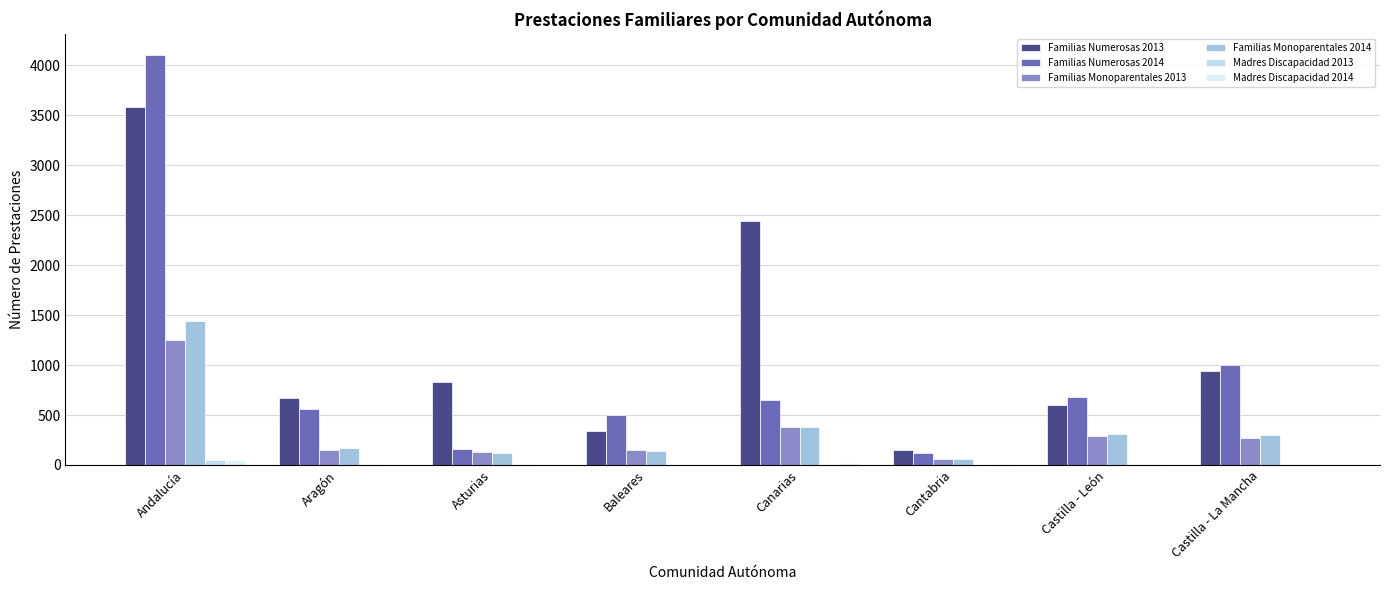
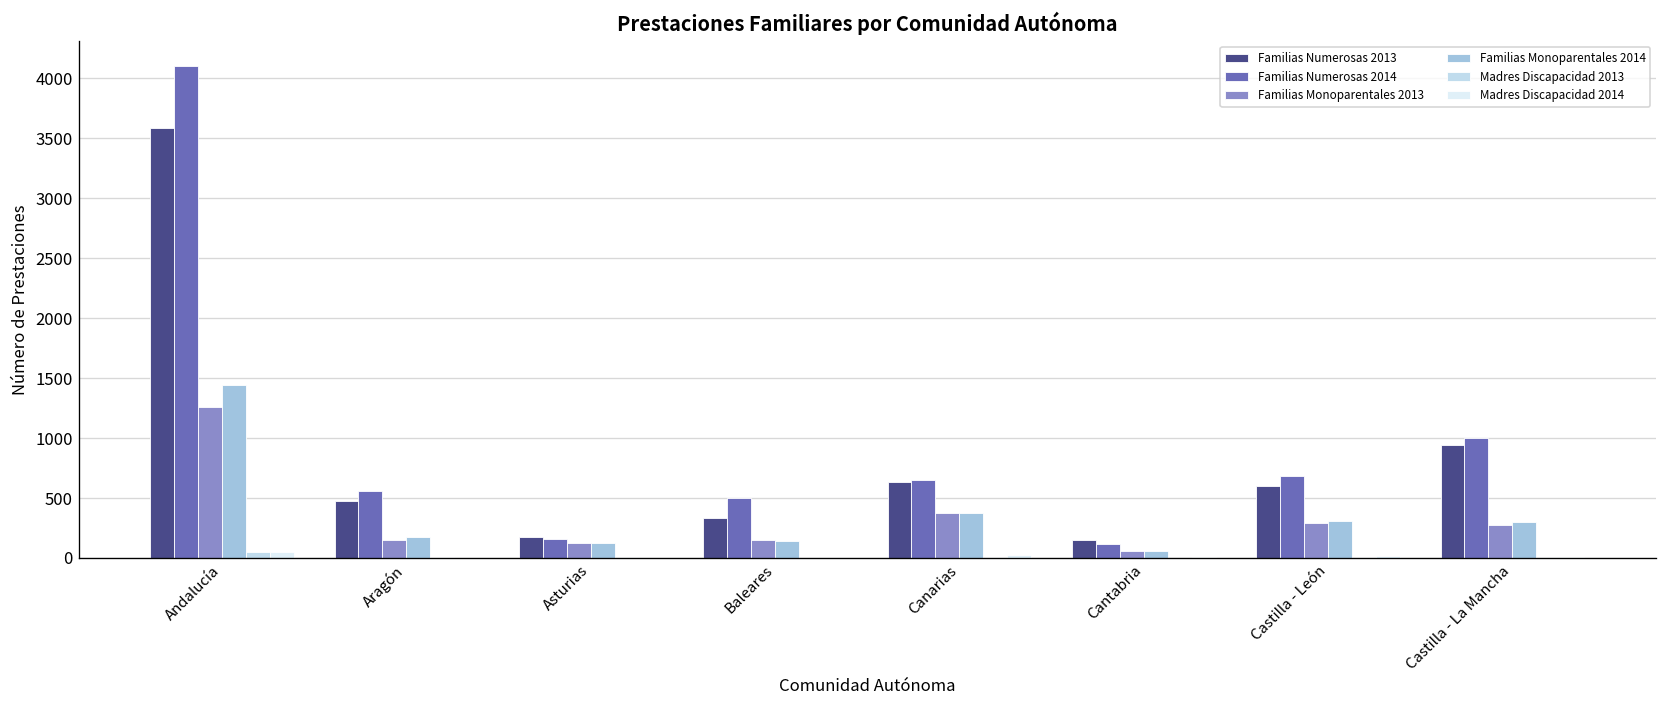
  {
    "Familias Numerosas 2013": {
      "Andalucía": 3600,
-     "Aragón": 700,
-     "Asturias": 800,
+     "Aragón": 500,
+     "Asturias": 200,
      "Baleares": 300,
-     "Canarias": 2400,
+     "Canarias": 600,
      "Cantabria": 100,
      "Castilla - León": 600,
      "Castilla - La Mancha": 900
    }
  }
